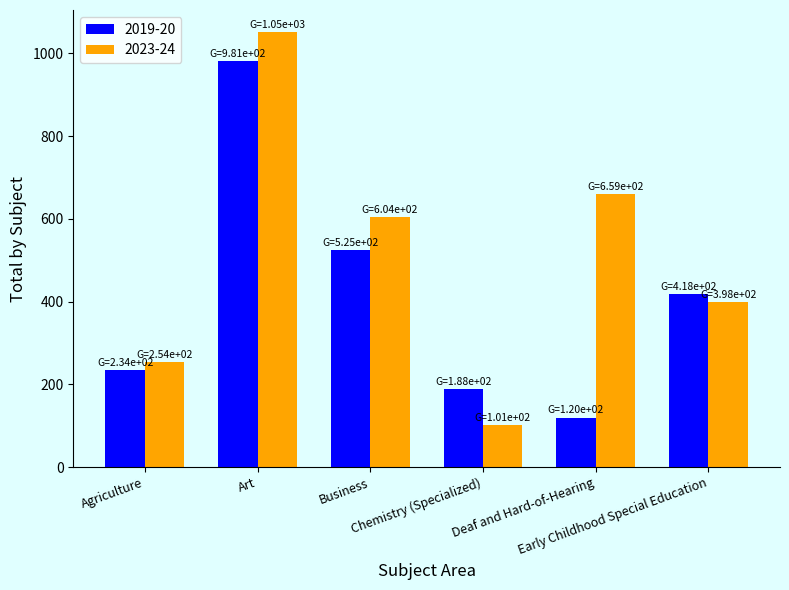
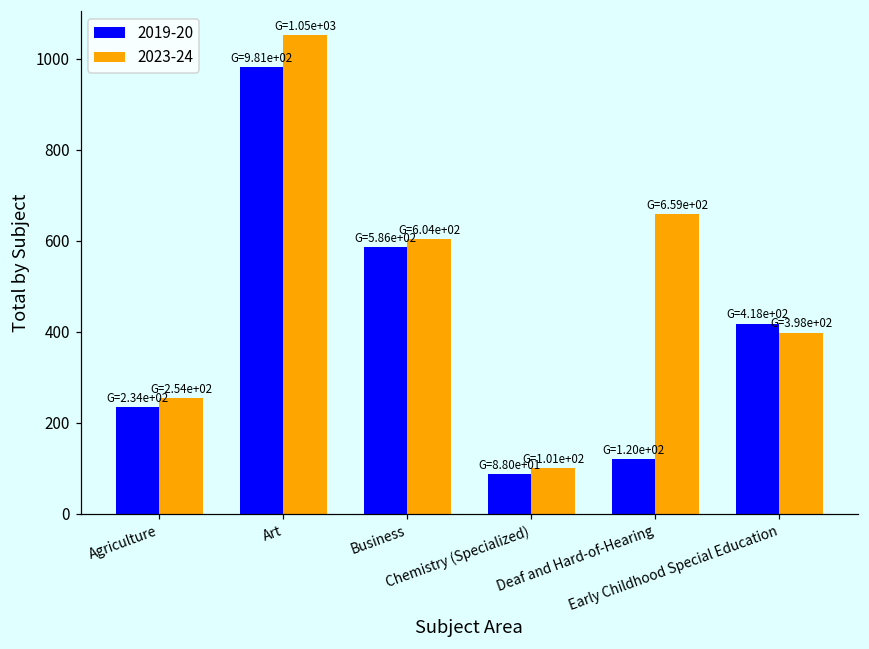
  {
    "2019-20": {
      "Agriculture": "2.34e+02",
      "Art": "9.81e+02",
-     "Business": "5.25e+02",
-     "Chemistry (Specialized)": "1.88e+02",
+     "Business": "5.86e+02",
+     "Chemistry (Specialized)": "8.80e+01",
      "Deaf and Hard-of-Hearing": "1.20e+02",
      "Early Childhood Special Education": "4.18e+02"
    },
    "2023-24": {
      "Agriculture": "2.54e+02",
      "Business": "6.04e+02",
      "Chemistry (Specialized)": "1.01e+02",
      "Deaf and Hard-of-Hearing": "6.59e+02",
      "Early Childhood Special Education": "3.98e+02"
    }
  }
